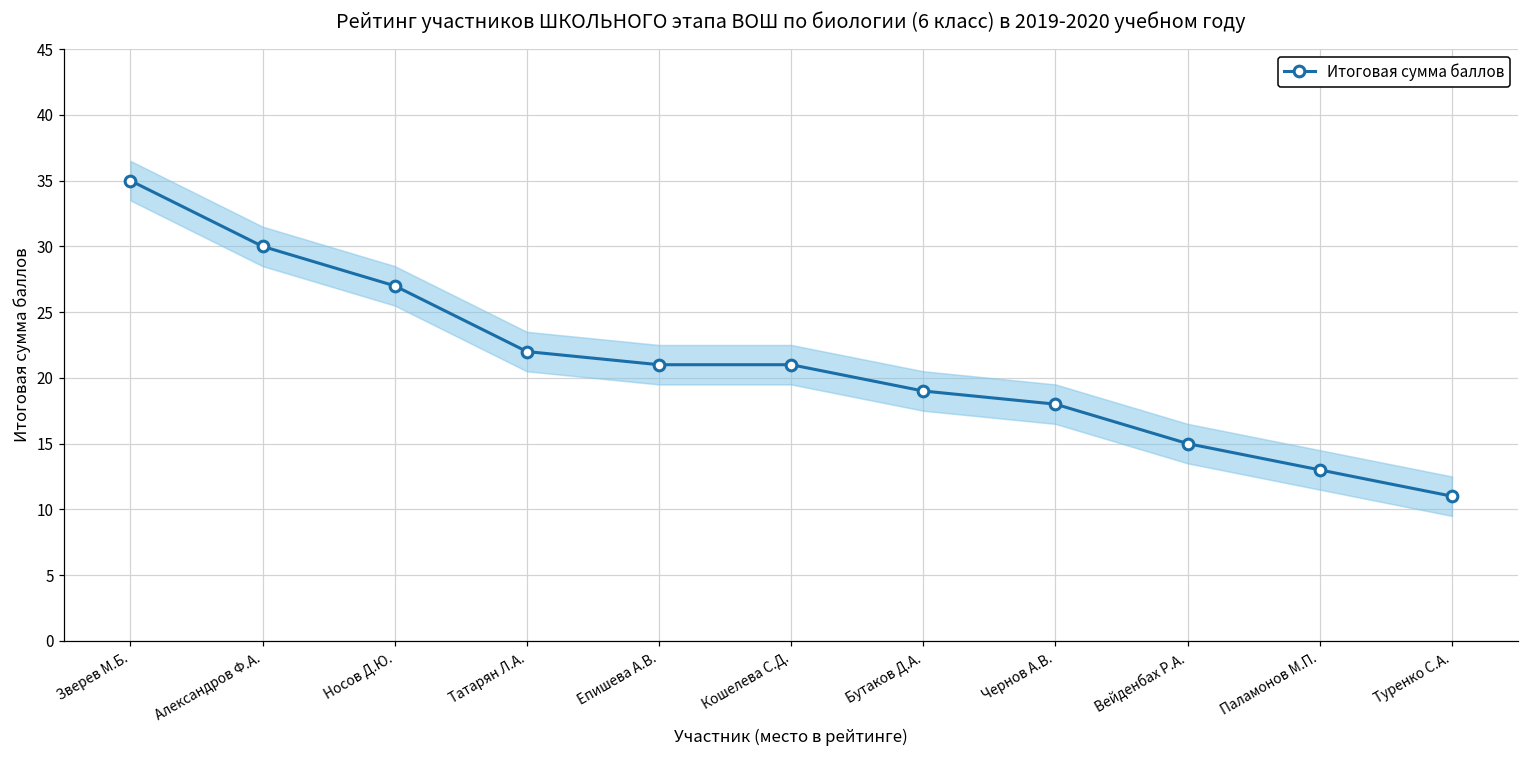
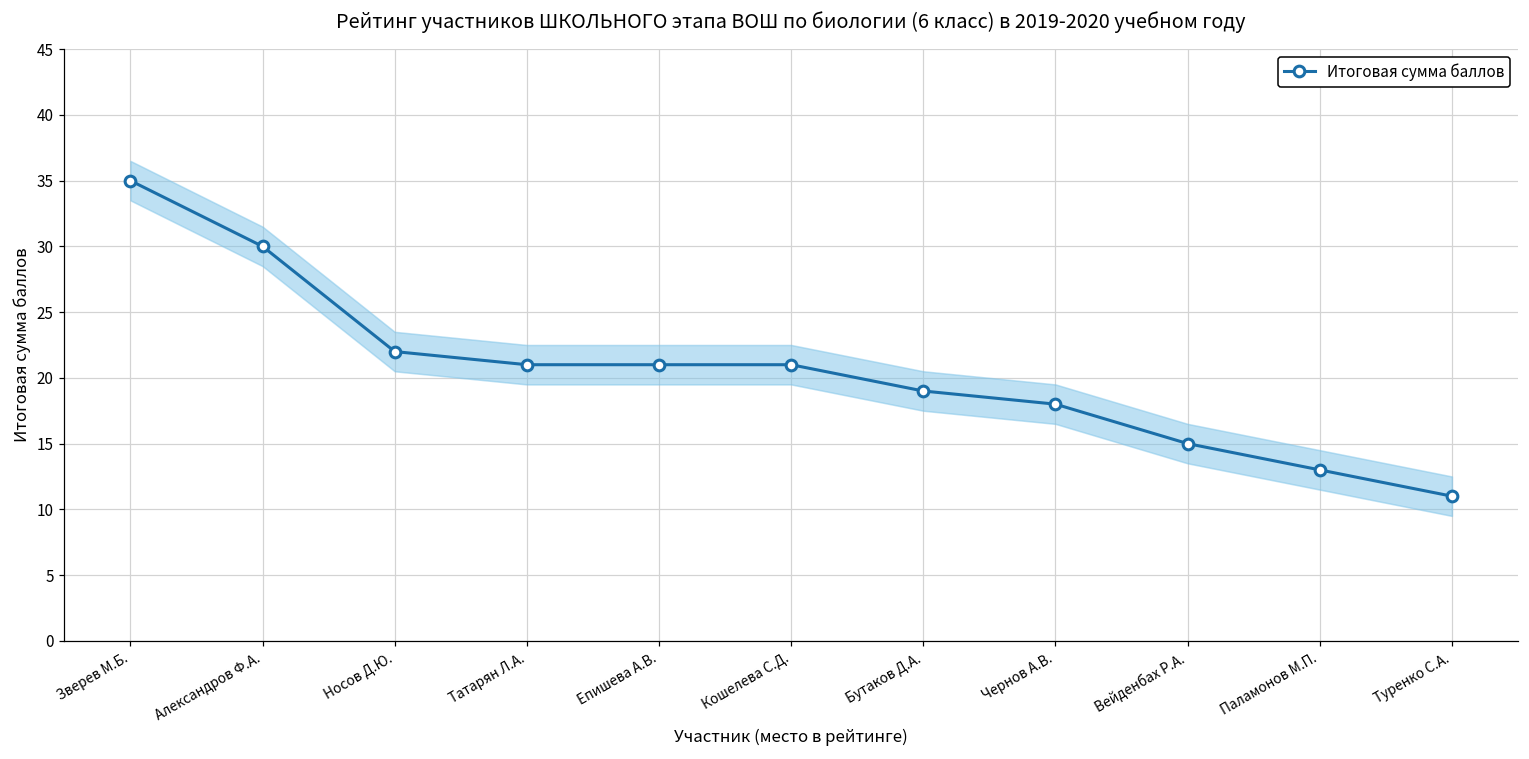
  {
    "Итоговая сумма баллов": {
      "Зверев М.Б.": 35,
      "Александров Ф.А.": 30,
-     "Носов Д.Ю.": 27,
-     "Татарян Л.А.": 22,
+     "Носов Д.Ю.": 22,
+     "Татарян Л.А.": 21,
      "Епишева А.В.": 21,
      "Кошелева С.Д.": 21,
      "Бутаков Д.А.": 19,
      "Чернов А.В.": 18,
      "Вейденбах Р.А.": 15,
      "Паламонов М.П.": 13,
      "Туренко С.А.": 11
    }
  }
